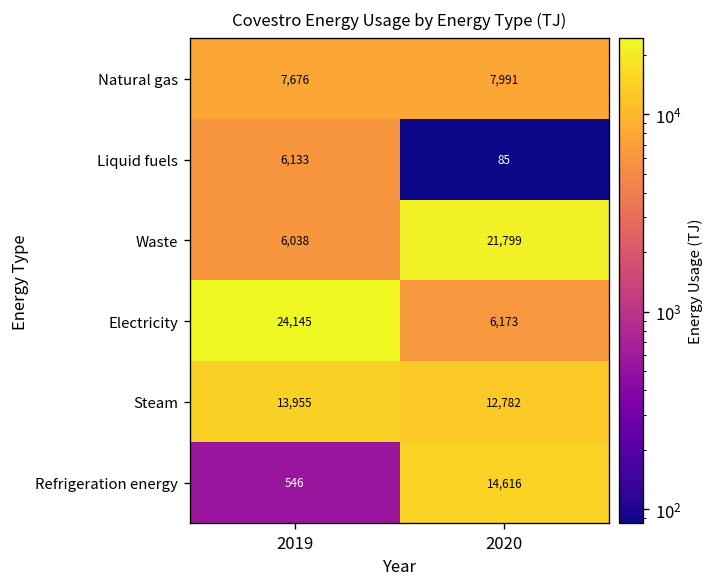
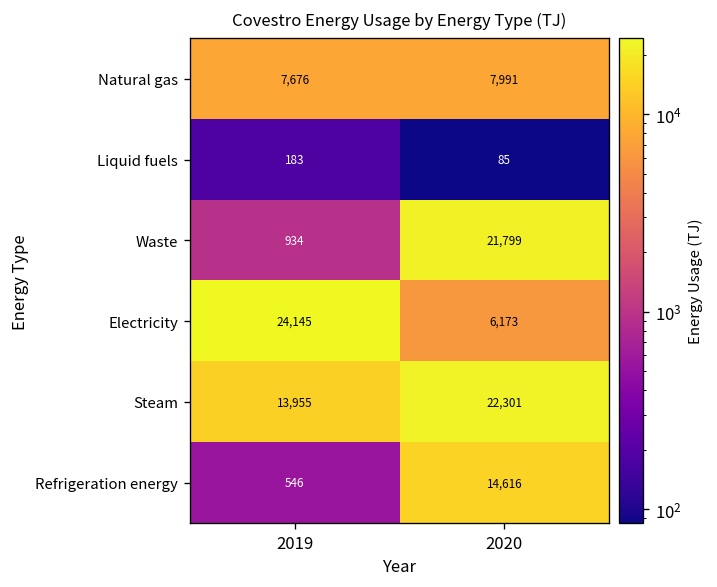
  {
    "Natural gas": {
      "2019": "7,676",
      "2020": "7,991"
    },
    "Liquid fuels": {
-     "2019": "6,133",
+     "2019": "183",
      "2020": "85"
    },
    "Waste": {
-     "2019": "6,038",
+     "2019": "934",
      "2020": "21,799"
    },
    "Electricity": {
      "2019": "24,145",
      "2020": "6,173"
    },
    "Steam": {
      "2019": "13,955",
-     "2020": "12,782"
+     "2020": "22,301"
    },
    "Refrigeration energy": {
      "2019": "546",
      "2020": "14,616"
    }
  }
